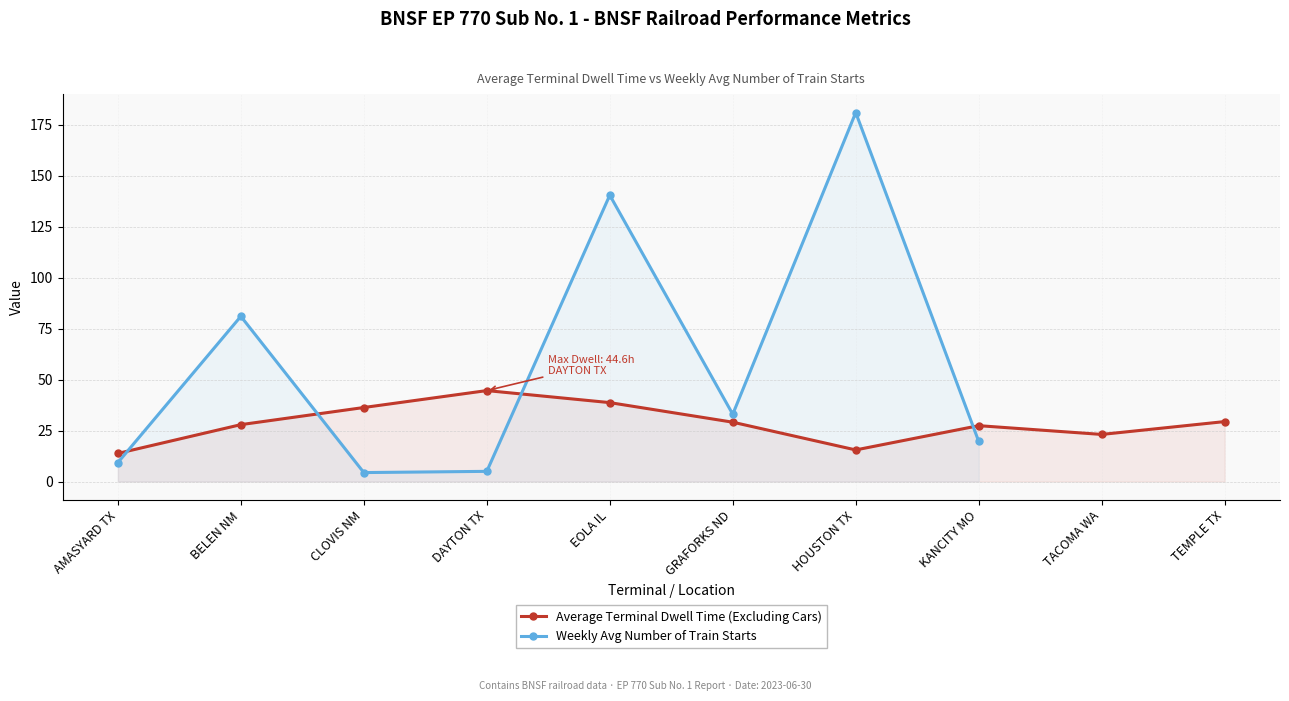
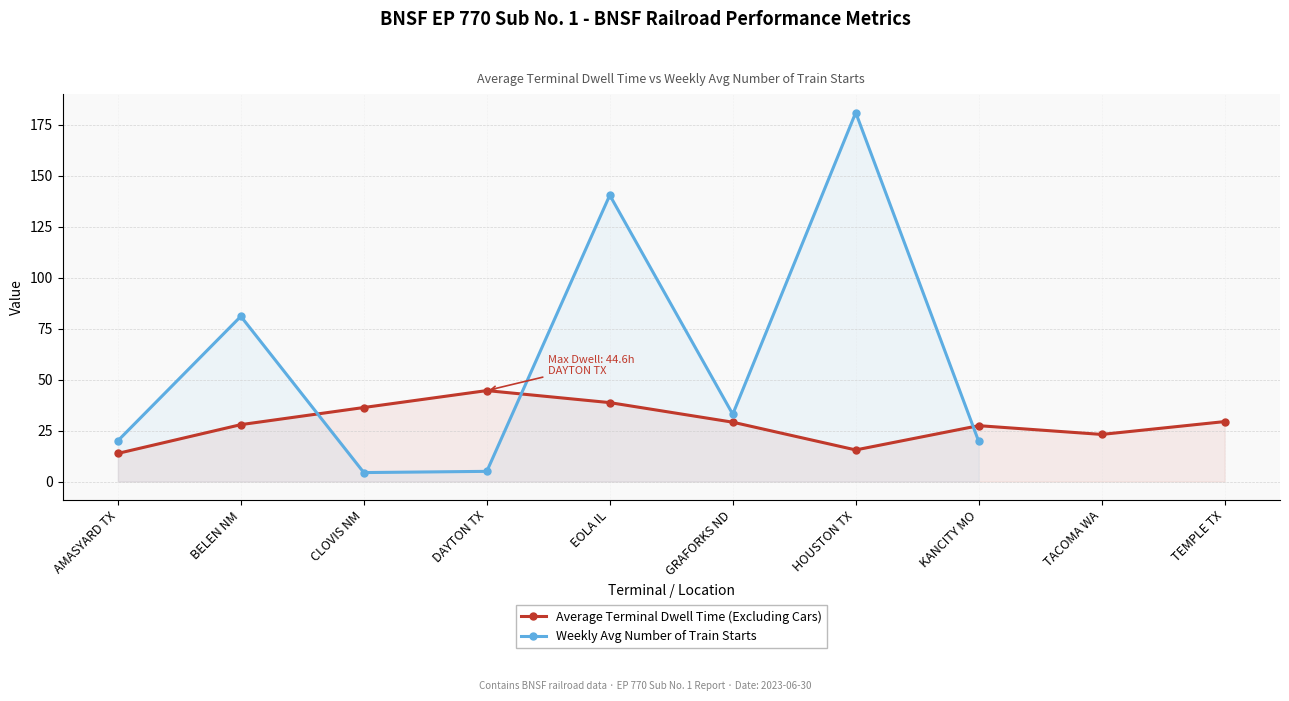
  {
    "Average Terminal Dwell Time (Excluding Cars)": {
      "DAYTON TX": "44.6h"
    },
    "Weekly Avg Number of Train Starts": {
-     "AMASYARD TX": "9",
+     "AMASYARD TX": "20",
      "BELEN NM": "81",
      "CLOVIS NM": "4",
      "DAYTON TX": "5",
      "EOLA IL": "140",
      "GRAFORKS ND": "33",
      "HOUSTON TX": "181",
      "KANCITY MO": "20"
    }
  }
